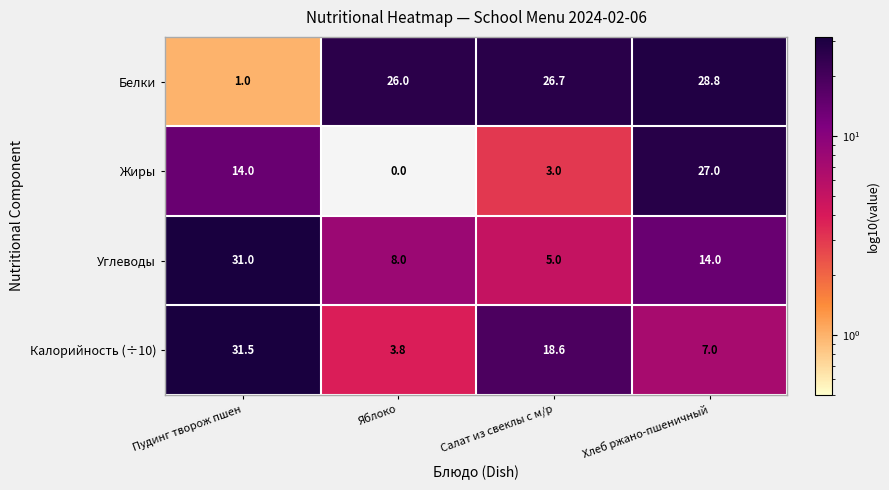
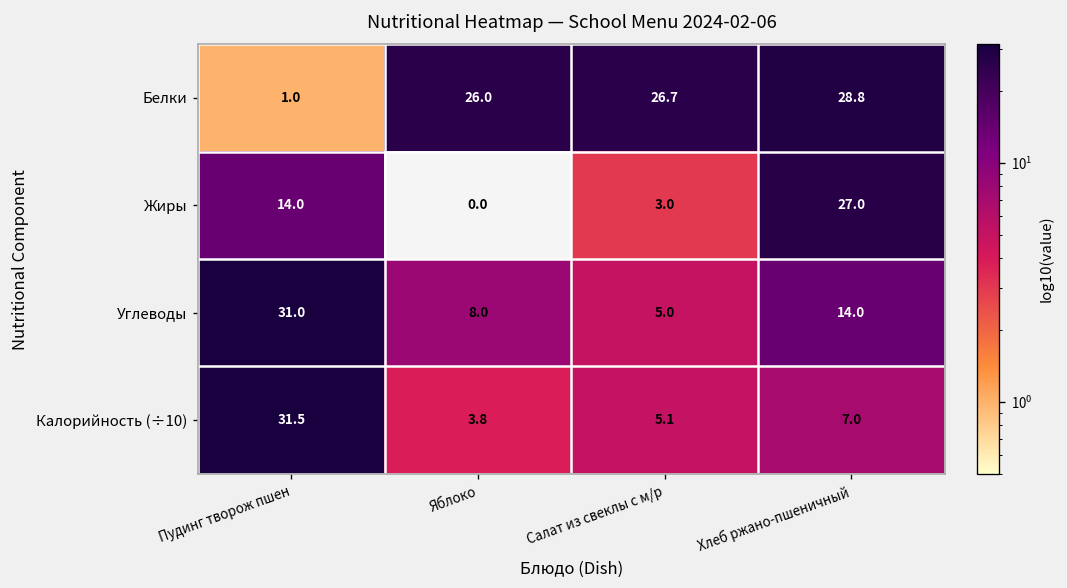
  {
    "Белки": {
      "Пудинг творож пшен": 1.0,
      "Яблоко": 26.0,
      "Салат из свеклы с м/р": 26.7,
      "Хлеб ржано-пшеничный": 28.8
    },
    "Жиры": {
      "Пудинг творож пшен": 14.0,
      "Яблоко": 0.0,
      "Салат из свеклы с м/р": 3.0,
      "Хлеб ржано-пшеничный": 27.0
    },
    "Углеводы": {
      "Пудинг творож пшен": 31.0,
      "Яблоко": 8.0,
      "Салат из свеклы с м/р": 5.0,
      "Хлеб ржано-пшеничный": 14.0
    },
    "Калорийность (÷10)": {
      "Пудинг творож пшен": 31.5,
      "Яблоко": 3.8,
-     "Салат из свеклы с м/р": 18.6,
+     "Салат из свеклы с м/р": 5.1,
      "Хлеб ржано-пшеничный": 7.0
    }
  }
